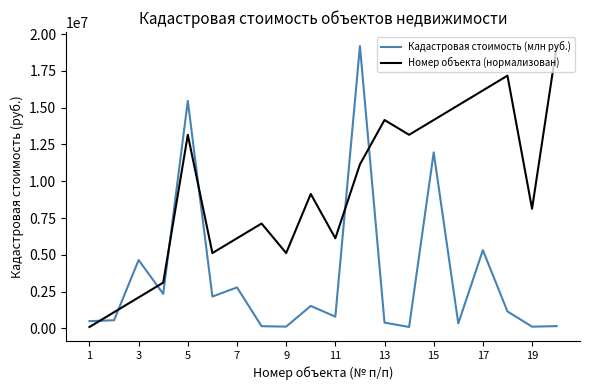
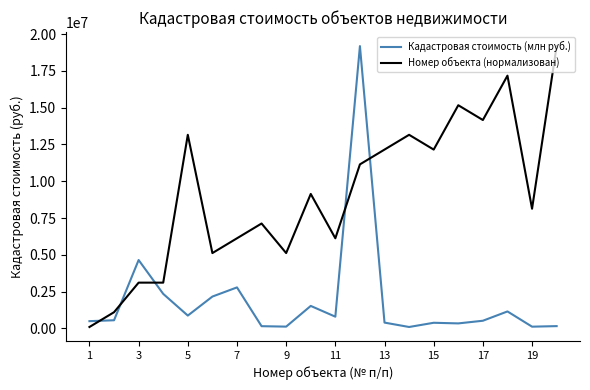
  {
    "Кадастровая стоимость (млн руб.)": {
      "1": 500000,
      "3": 4600000,
-     "5": 15500000,
+     "5": 900000,
      "7": 2800000,
      "9": 100000,
      "11": 800000,
      "13": 400000,
-     "15": 12000000,
-     "17": 5300000,
+     "15": 400000,
+     "17": 500000,
      "19": 100000
    },
    "Номер объекта (нормализован)": {
      "1": 100000,
-     "3": 2100000,
+     "3": 3100000,
      "5": 13200000,
      "7": 6100000,
      "9": 5100000,
      "11": 6100000,
-     "13": 14200000,
-     "15": 14200000,
-     "17": 16200000,
+     "13": 12200000,
+     "15": 12200000,
+     "17": 14200000,
      "19": 8100000
    }
  }
